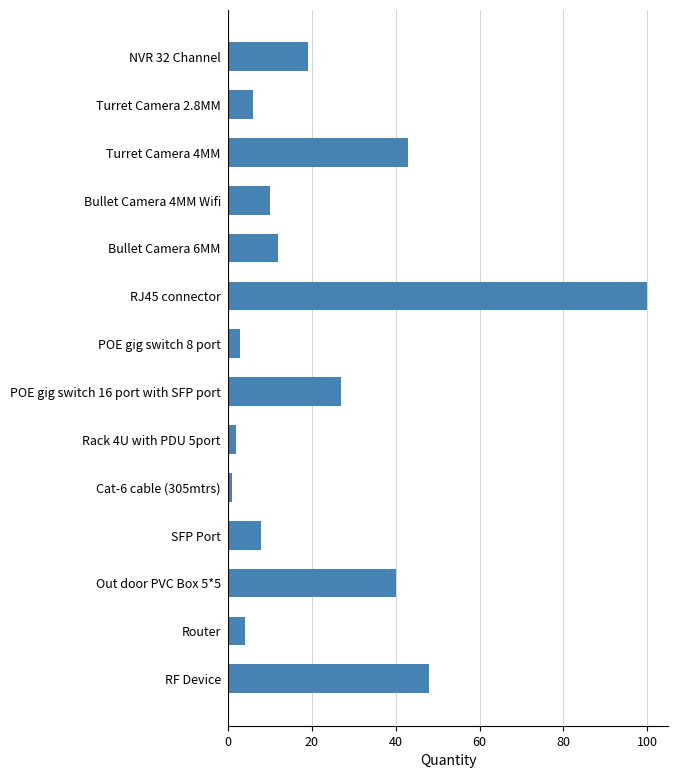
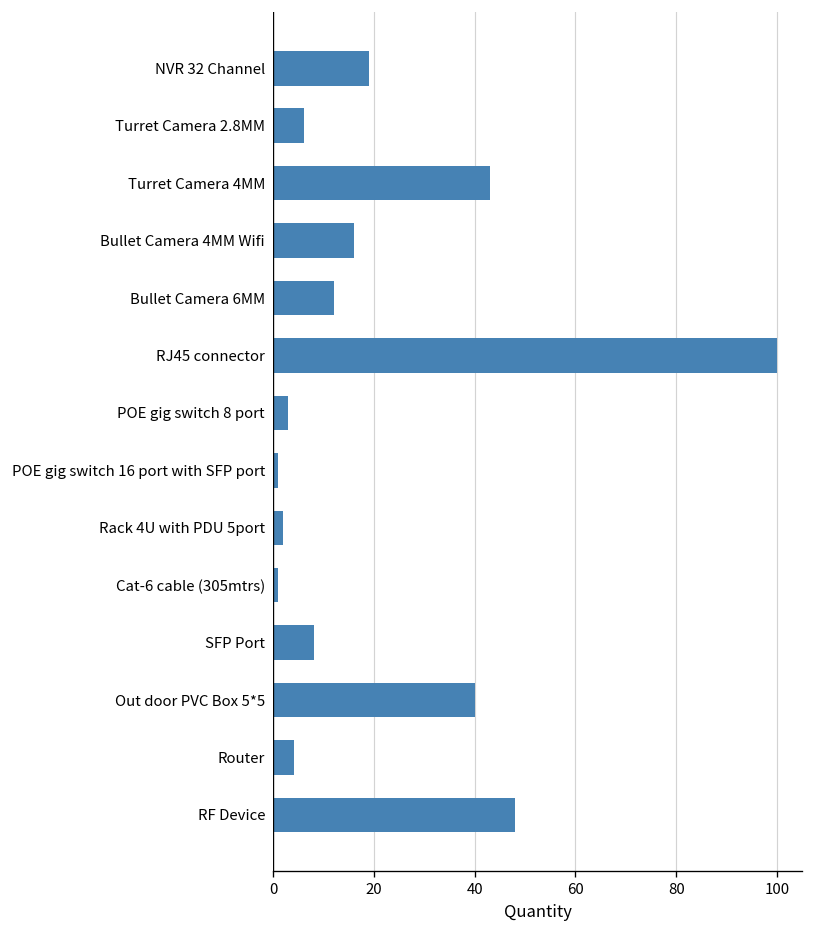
  {
    "NVR 32 Channel": 19,
    "Turret Camera 2.8MM": 6,
    "Turret Camera 4MM": 43,
-   "Bullet Camera 4MM Wifi": 10,
+   "Bullet Camera 4MM Wifi": 16,
    "Bullet Camera 6MM": 12,
    "RJ45 connector": 100,
    "POE gig switch 8 port": 3,
-   "POE gig switch 16 port with SFP port": 27,
+   "POE gig switch 16 port with SFP port": 1,
    "Rack 4U with PDU 5port": 2,
    "Cat-6 cable (305mtrs)": 1,
    "SFP Port": 8,
    "Out door PVC Box 5*5": 40,
    "Router": 4,
    "RF Device": 48
  }
